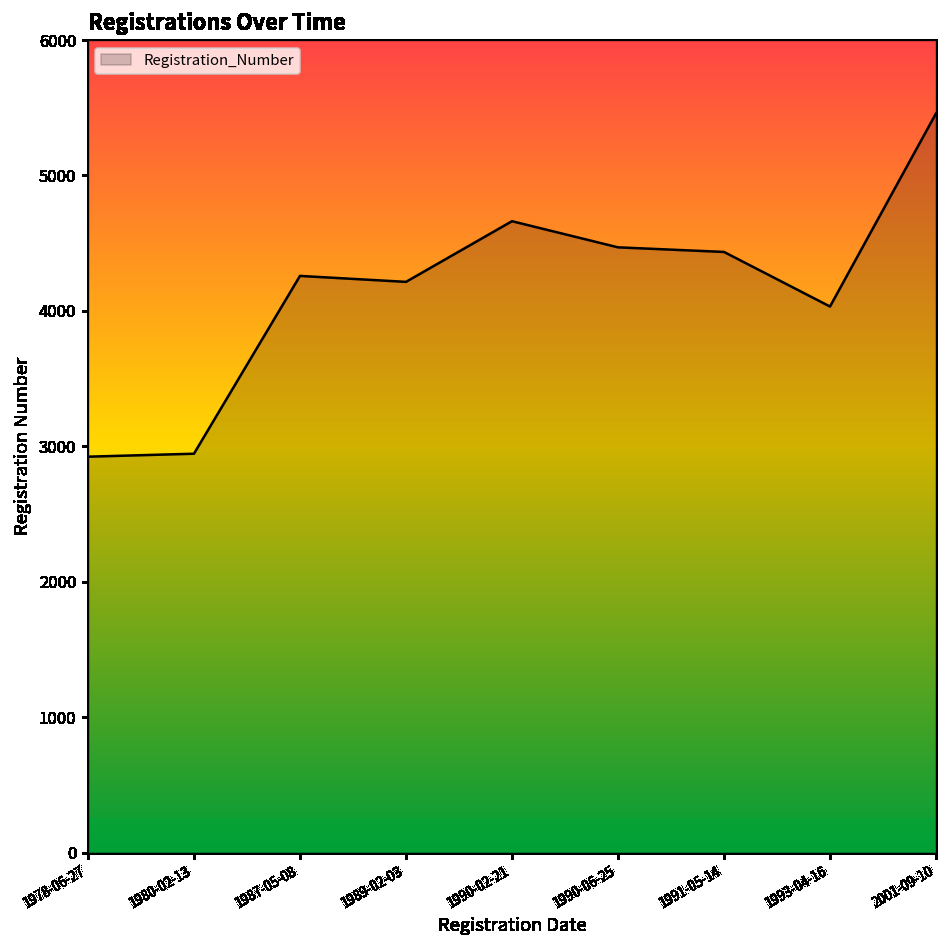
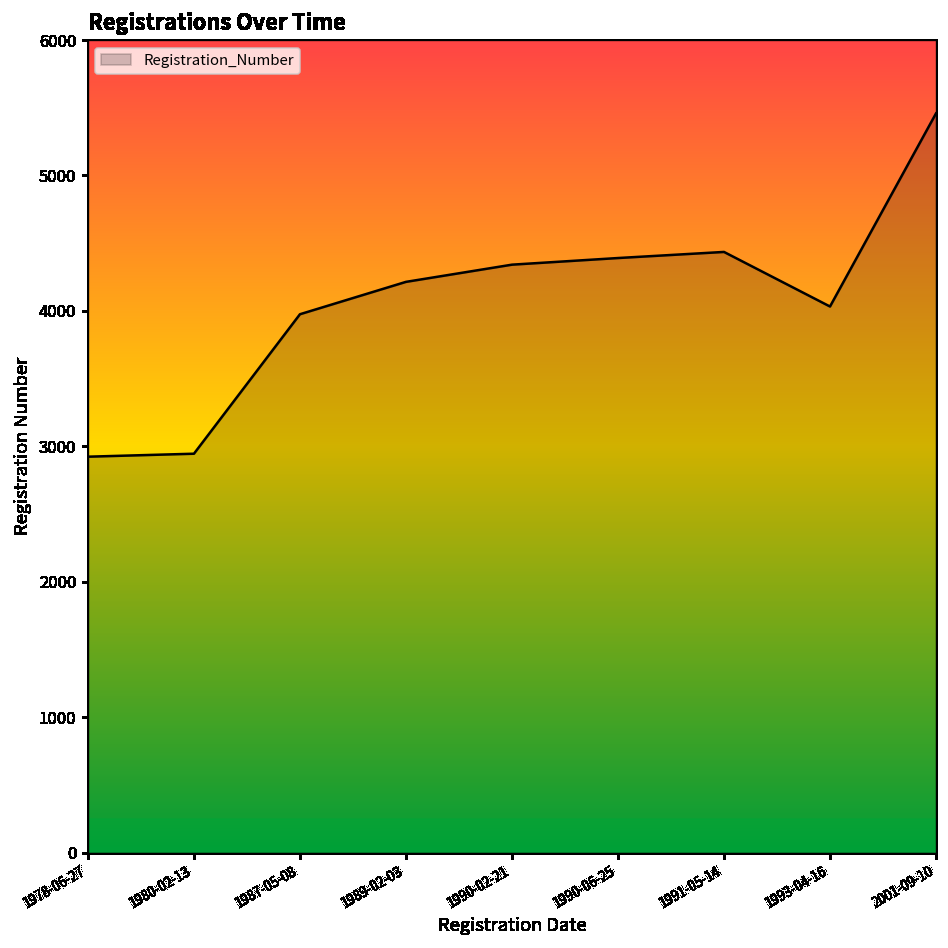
  {
    "1978-06-27": 2920,
    "1980-02-13": 2950,
-   "1987-05-08": 4260,
+   "1987-05-08": 3980,
    "1989-02-03": 4210,
-   "1990-02-21": 4660,
-   "1990-06-25": 4470,
+   "1990-02-21": 4340,
+   "1990-06-25": 4390,
    "1991-05-14": 4440,
    "1993-04-16": 4030,
    "2001-09-10": 5460
  }
